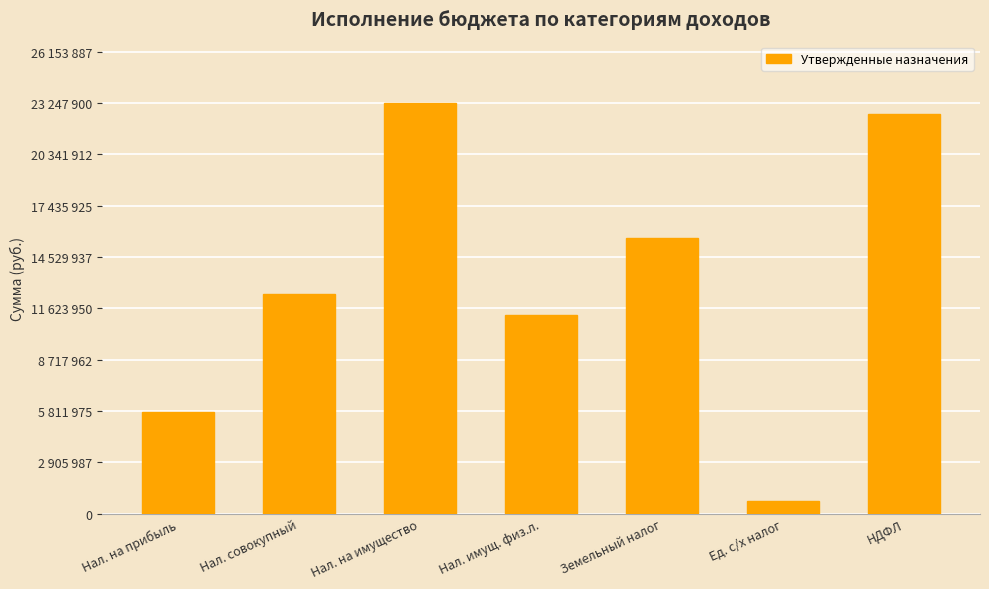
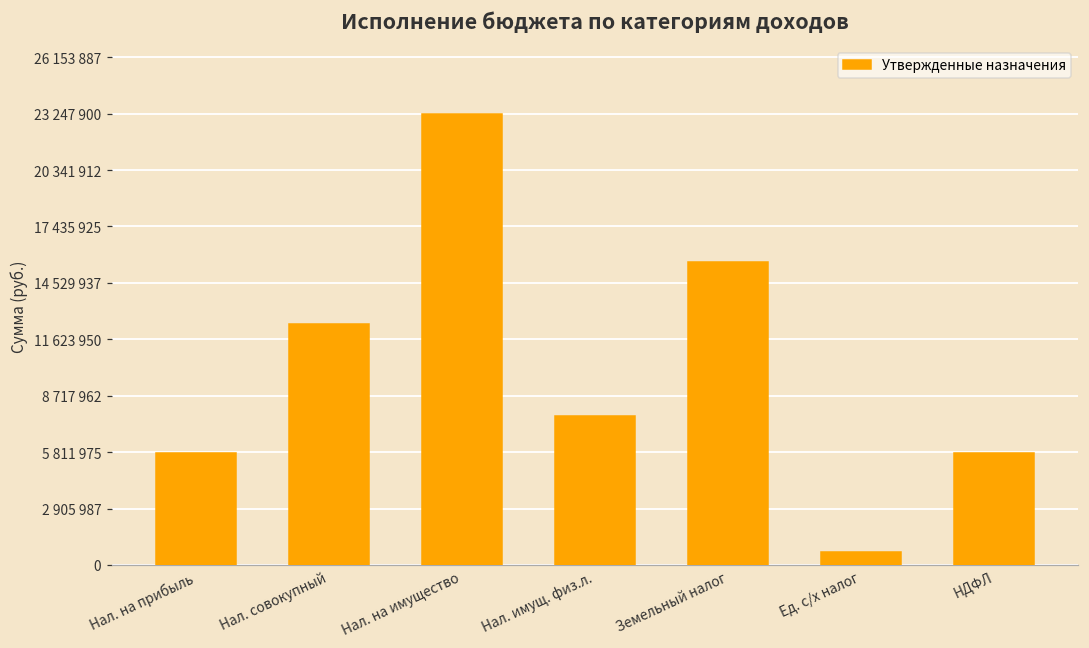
  {
    "Нал. на прибыль": 5800000,
    "Нал. совокупный": 12400000,
    "Нал. на имущество": 23200000,
-   "Нал. имущ. физ.л.": 11200000,
+   "Нал. имущ. физ.л.": 7700000,
    "Земельный налог": 15600000,
    "Ед. с/х налог": 700000,
-   "НДФЛ": 22600000
+   "НДФЛ": 5800000
  }
